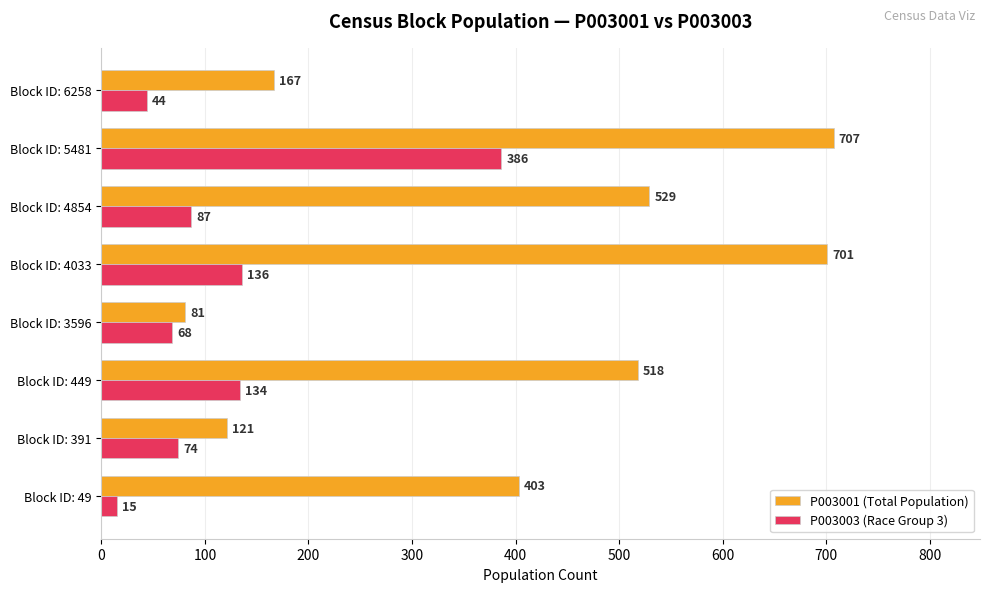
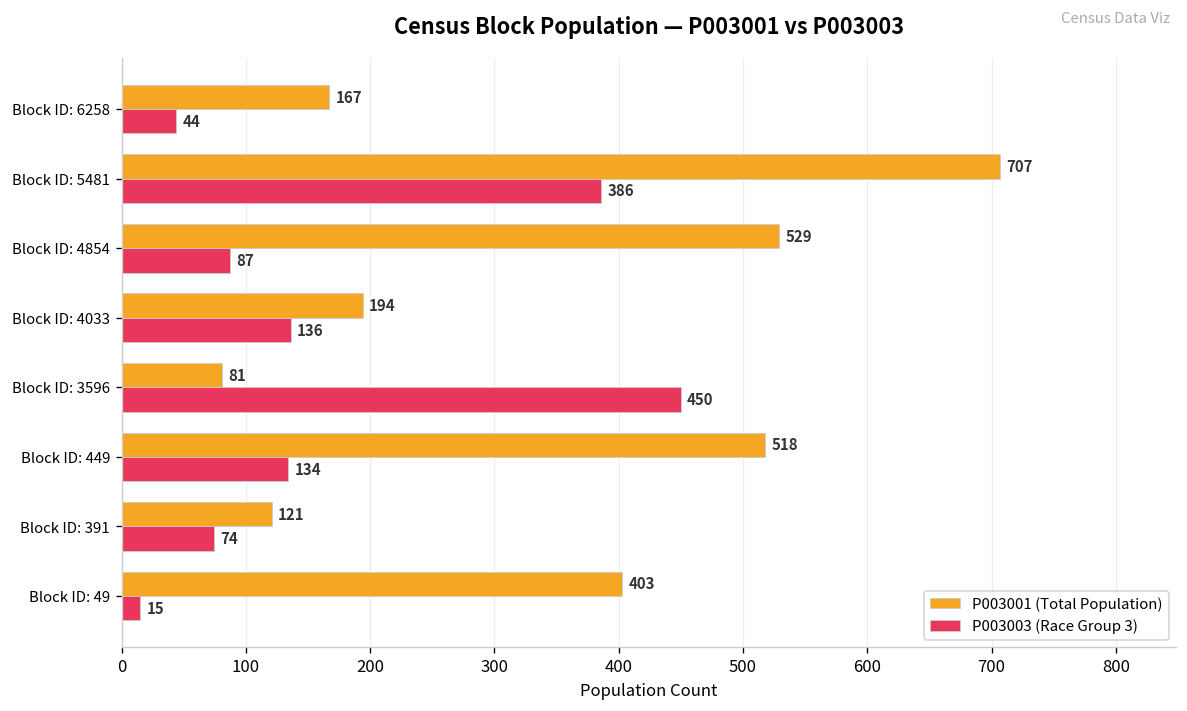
  {
    "P003001 (Total Population)": {
      "Block ID: 6258": 167,
      "Block ID: 5481": 707,
      "Block ID: 4854": 529,
-     "Block ID: 4033": 701,
+     "Block ID: 4033": 194,
      "Block ID: 3596": 81,
      "Block ID: 449": 518,
      "Block ID: 391": 121,
      "Block ID: 49": 403
    },
    "P003003 (Race Group 3)": {
      "Block ID: 6258": 44,
      "Block ID: 5481": 386,
      "Block ID: 4854": 87,
      "Block ID: 4033": 136,
-     "Block ID: 3596": 68,
+     "Block ID: 3596": 450,
      "Block ID: 449": 134,
      "Block ID: 391": 74,
      "Block ID: 49": 15
    }
  }
